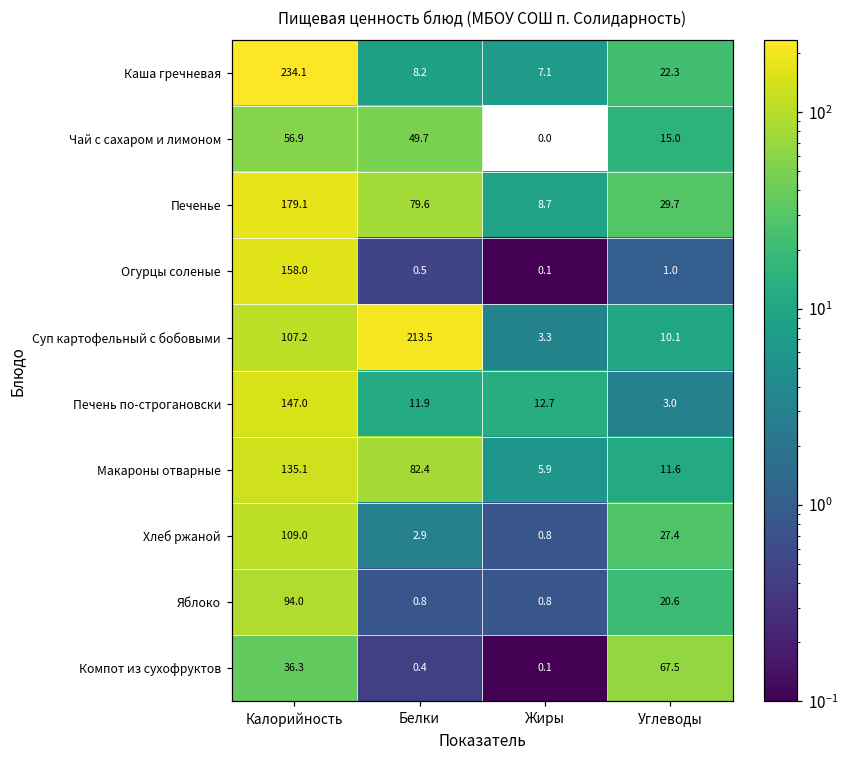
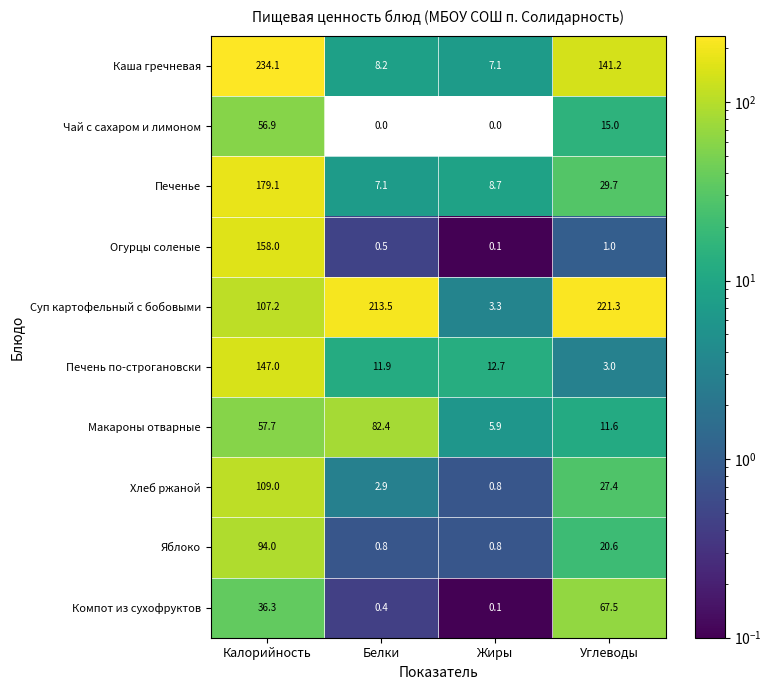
  {
    "Каша гречневая": {
      "Калорийность": 234.1,
      "Белки": 8.2,
      "Жиры": 7.1,
-     "Углеводы": 22.3
+     "Углеводы": 141.2
    },
    "Чай с сахаром и лимоном": {
      "Калорийность": 56.9,
-     "Белки": 49.7,
+     "Белки": 0.0,
      "Жиры": 0.0,
      "Углеводы": 15.0
    },
    "Печенье": {
      "Калорийность": 179.1,
-     "Белки": 79.6,
+     "Белки": 7.1,
      "Жиры": 8.7,
      "Углеводы": 29.7
    },
    "Огурцы соленые": {
      "Калорийность": 158.0,
      "Белки": 0.5,
      "Жиры": 0.1,
      "Углеводы": 1.0
    },
    "Суп картофельный с бобовыми": {
      "Калорийность": 107.2,
      "Белки": 213.5,
      "Жиры": 3.3,
-     "Углеводы": 10.1
+     "Углеводы": 221.3
    },
    "Печень по-строгановски": {
      "Калорийность": 147.0,
      "Белки": 11.9,
      "Жиры": 12.7,
      "Углеводы": 3.0
    },
    "Макароны отварные": {
-     "Калорийность": 135.1,
+     "Калорийность": 57.7,
      "Белки": 82.4,
      "Жиры": 5.9,
      "Углеводы": 11.6
    },
    "Хлеб ржаной": {
      "Калорийность": 109.0,
      "Белки": 2.9,
      "Жиры": 0.8,
      "Углеводы": 27.4
    },
    "Яблоко": {
      "Калорийность": 94.0,
      "Белки": 0.8,
      "Жиры": 0.8,
      "Углеводы": 20.6
    },
    "Компот из сухофруктов": {
      "Калорийность": 36.3,
      "Белки": 0.4,
      "Жиры": 0.1,
      "Углеводы": 67.5
    }
  }
